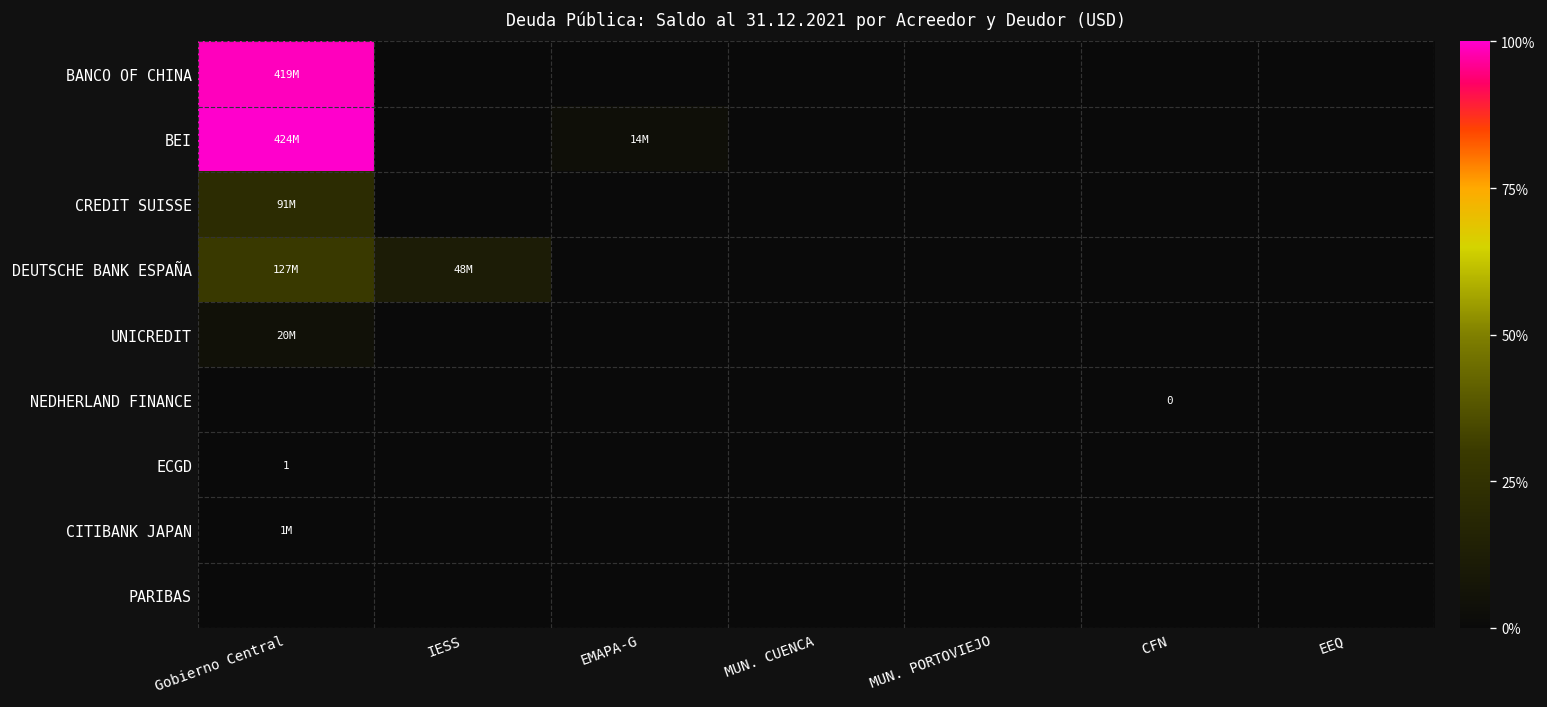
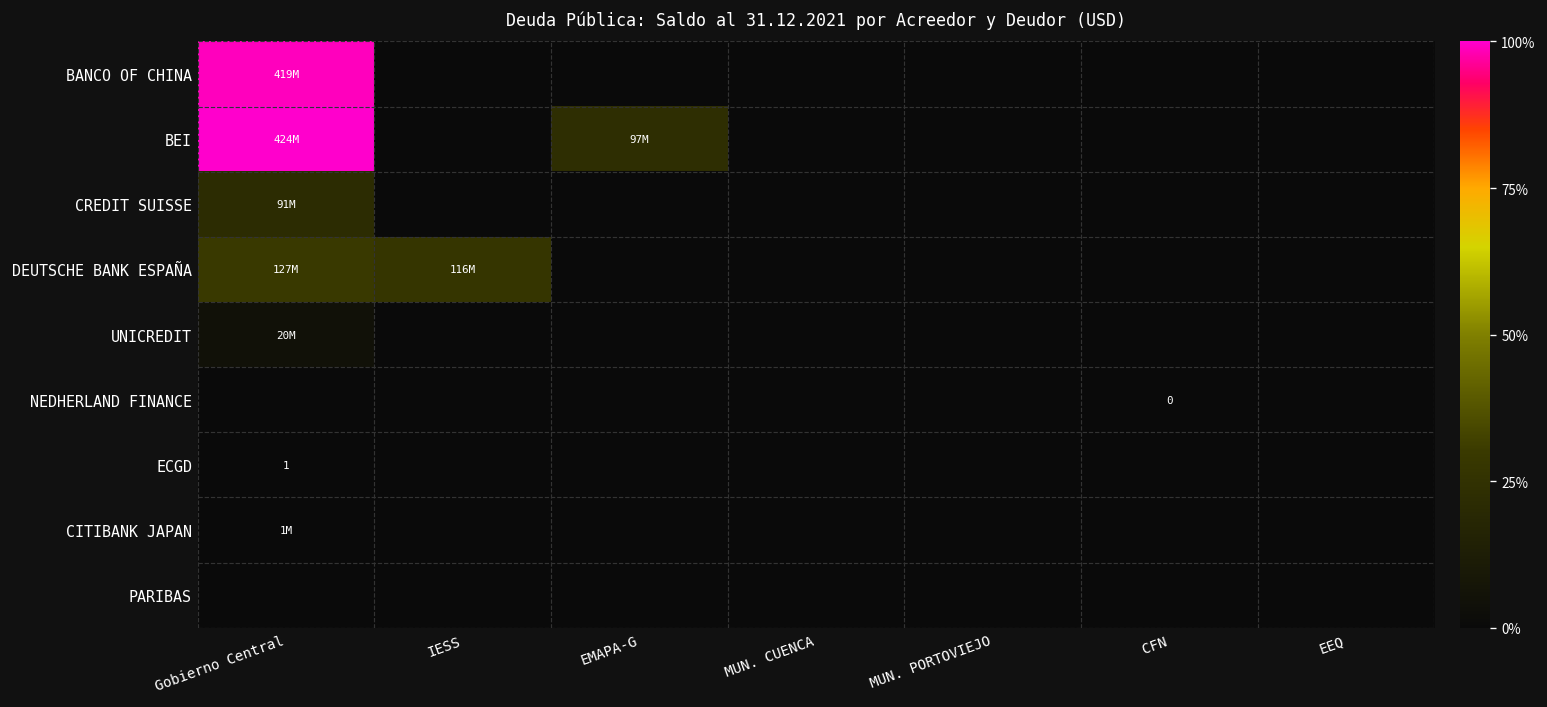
  {
    "BANCO OF CHINA": {
      "Gobierno Central": "419M"
    },
    "BEI": {
      "Gobierno Central": "424M",
-     "EMAPA-G": "14M"
+     "EMAPA-G": "97M"
    },
    "CREDIT SUISSE": {
      "Gobierno Central": "91M"
    },
    "DEUTSCHE BANK ESPAÑA": {
      "Gobierno Central": "127M",
-     "IESS": "48M"
+     "IESS": "116M"
    },
    "UNICREDIT": {
      "Gobierno Central": "20M"
    },
    "NEDHERLAND FINANCE": {
      "CFN": "0"
    },
    "ECGD": {
      "Gobierno Central": "1"
    },
    "CITIBANK JAPAN": {
      "Gobierno Central": "1M"
    }
  }
